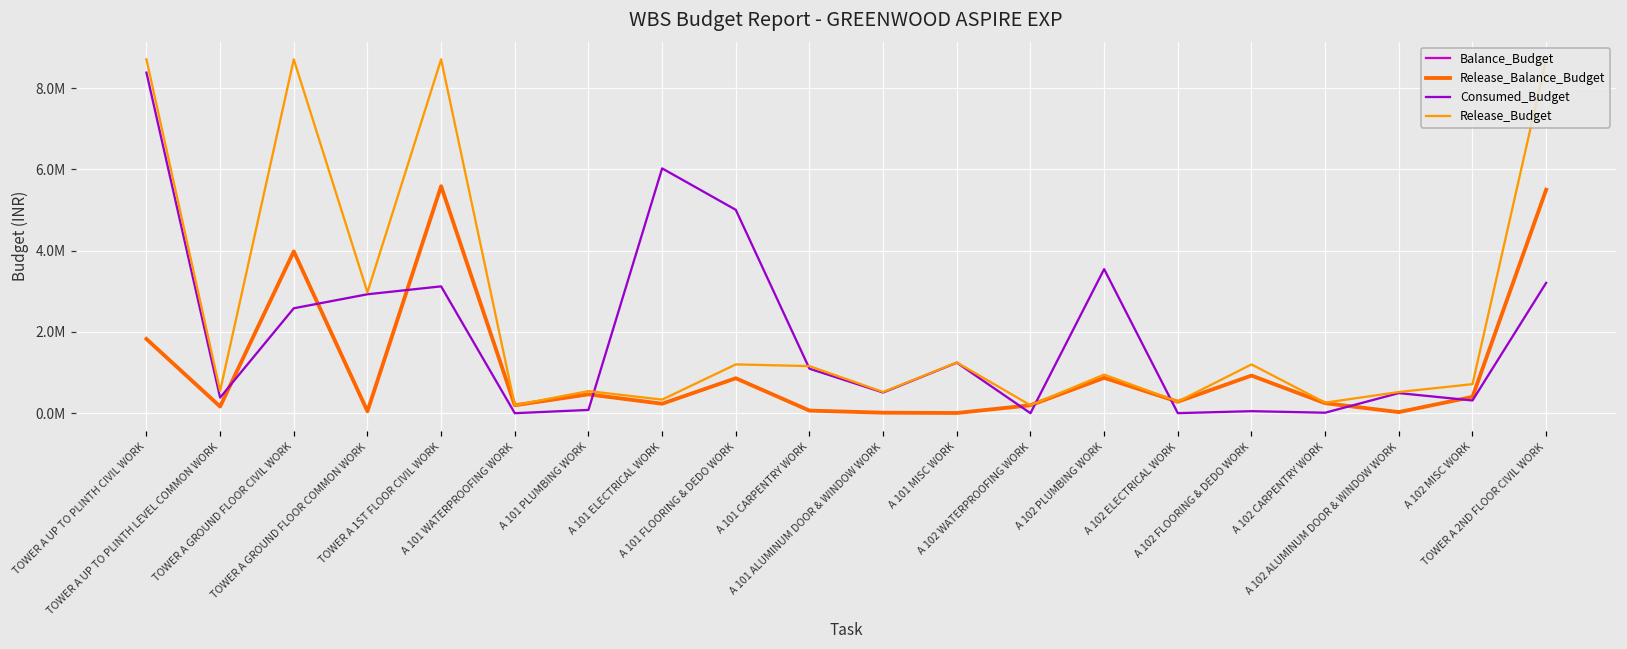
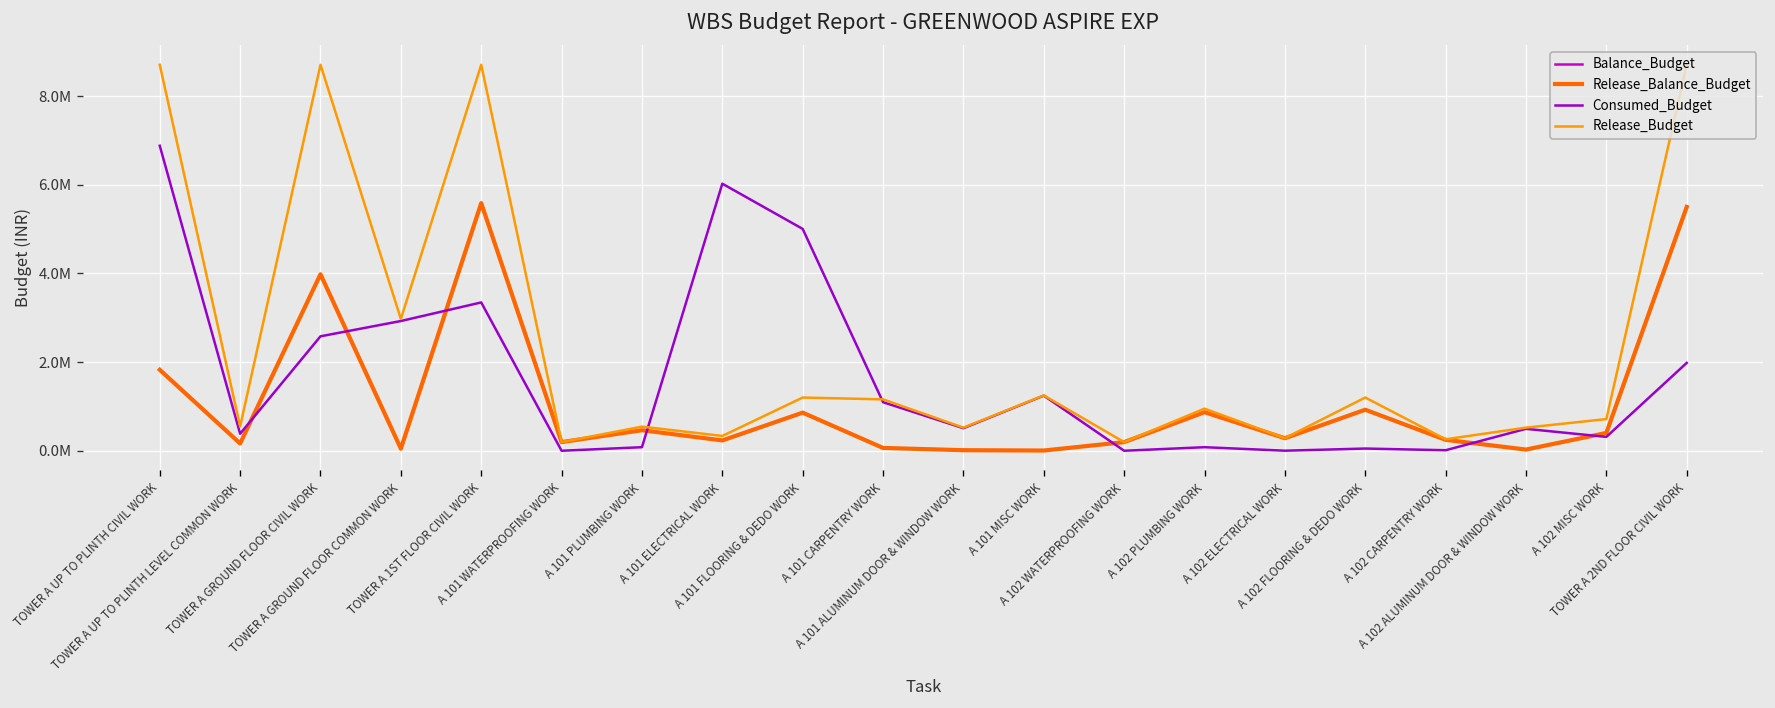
  {
    "Consumed_Budget": {
-     "TOWER A UP TO PLINTH CIVIL WORK": 8400000,
+     "TOWER A UP TO PLINTH CIVIL WORK": 6900000,
      "TOWER A UP TO PLINTH LEVEL COMMON WORK": 400000,
      "TOWER A GROUND FLOOR CIVIL WORK": 2600000,
-     "TOWER A 1ST FLOOR CIVIL WORK": 3100000,
+     "TOWER A 1ST FLOOR CIVIL WORK": 3300000,
      "A 101 WATERPROOFING WORK": 0,
      "A 101 PLUMBING WORK": 100000,
      "A 101 ELECTRICAL WORK": 6000000,
      "A 101 FLOORING & DEDO WORK": 5000000,
      "A 102 WATERPROOFING WORK": 0,
-     "A 102 PLUMBING WORK": 3500000,
+     "A 102 PLUMBING WORK": 100000,
      "A 102 ELECTRICAL WORK": 0,
      "A 102 FLOORING & DEDO WORK": 0,
      "A 102 CARPENTRY WORK": 0,
      "A 102 MISC WORK": 300000,
-     "TOWER A 2ND FLOOR CIVIL WORK": 3200000
+     "TOWER A 2ND FLOOR CIVIL WORK": 2000000
    }
  }
